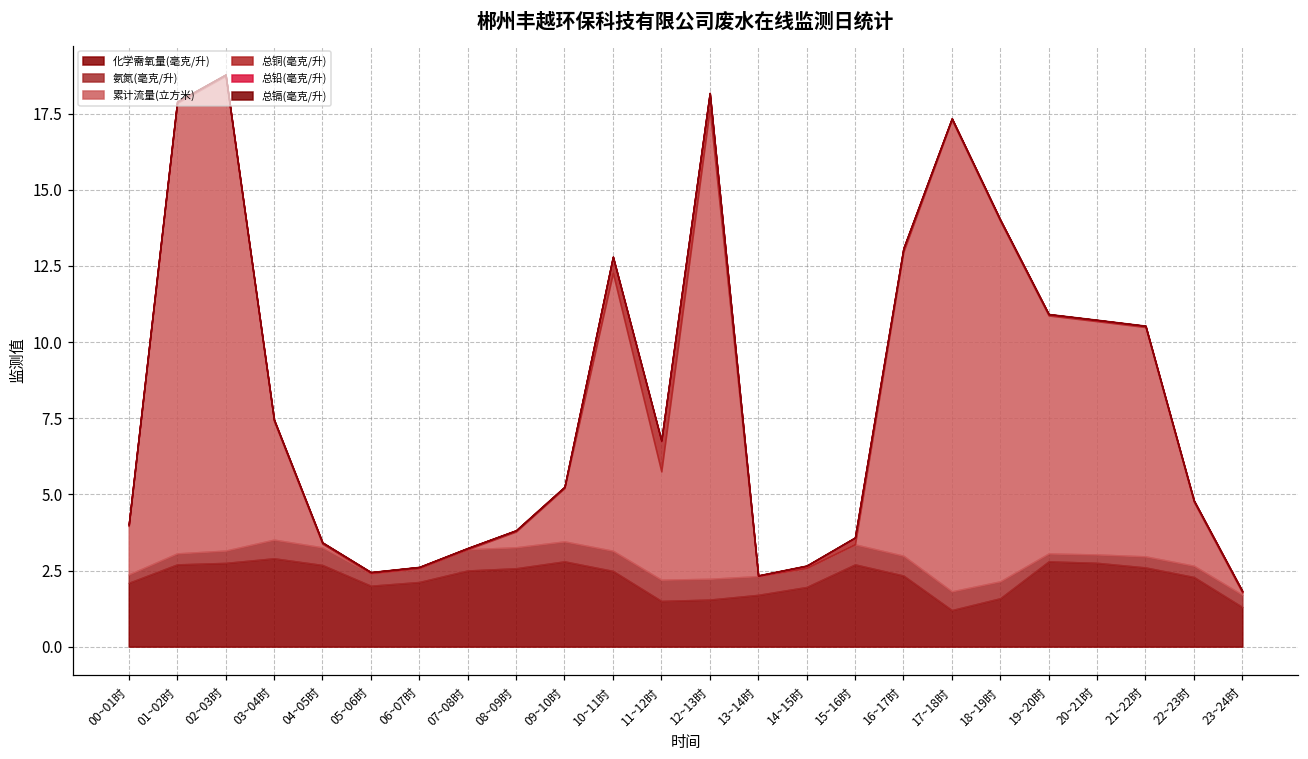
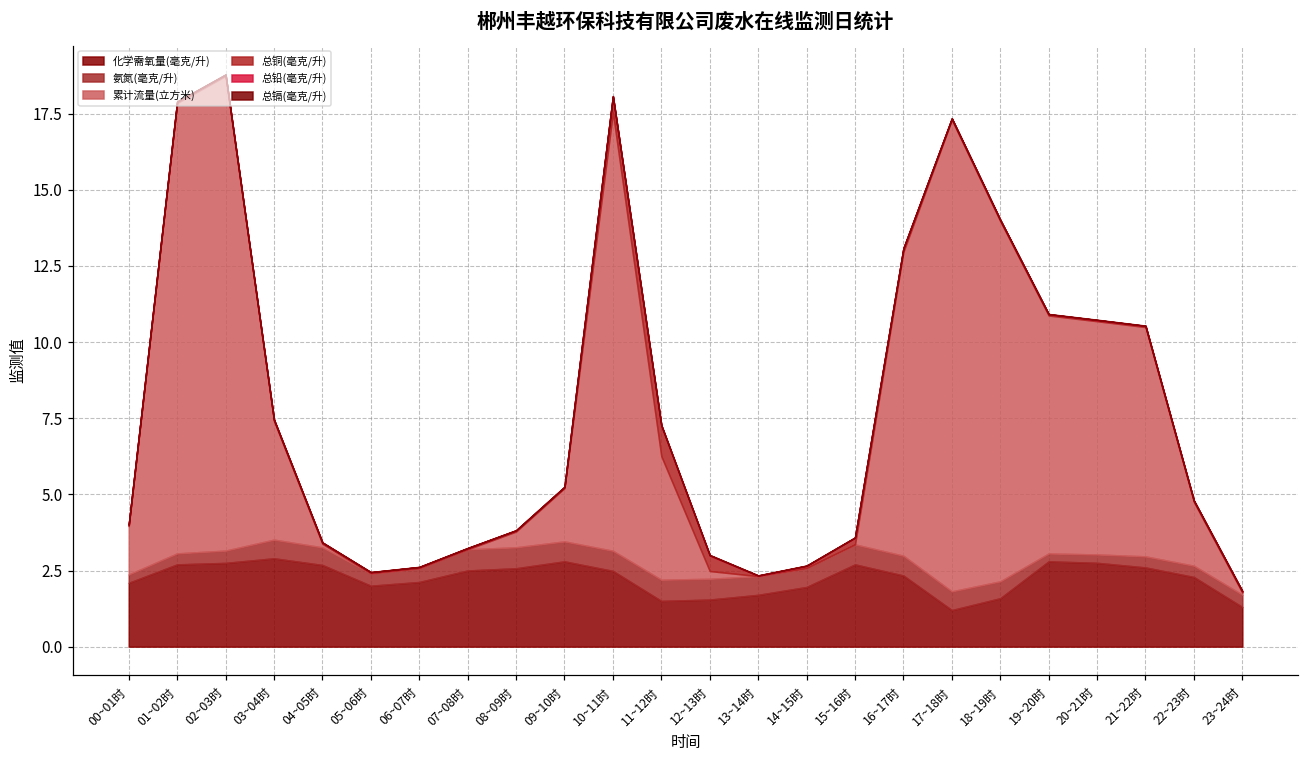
  {
    "累计流量(立方米)": {
-     "10~11时": 9.1,
-     "11~12时": 3.6,
-     "12~13时": 15.4,
+     "10~11时": 14.4,
+     "11~12时": 4.1,
+     "12~13时": 0.3,
      "16~17时": 10.0
    }
  }
